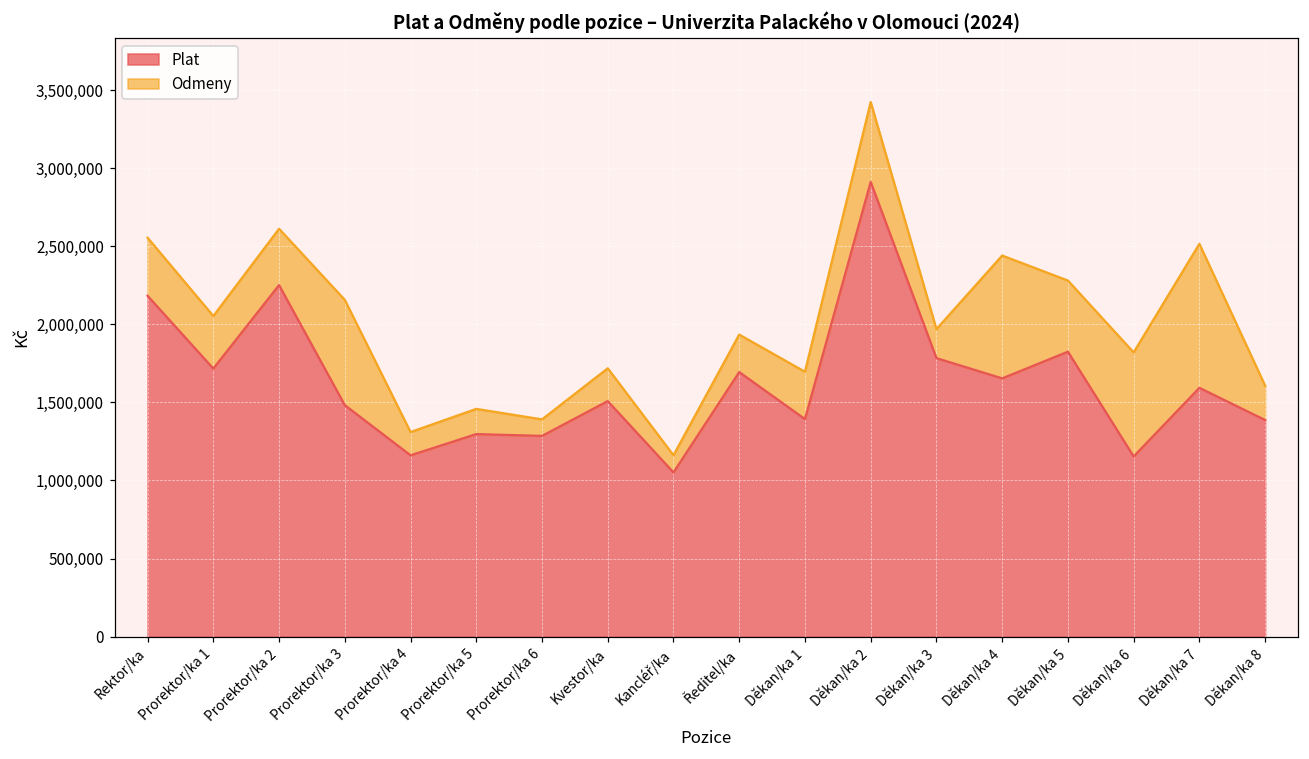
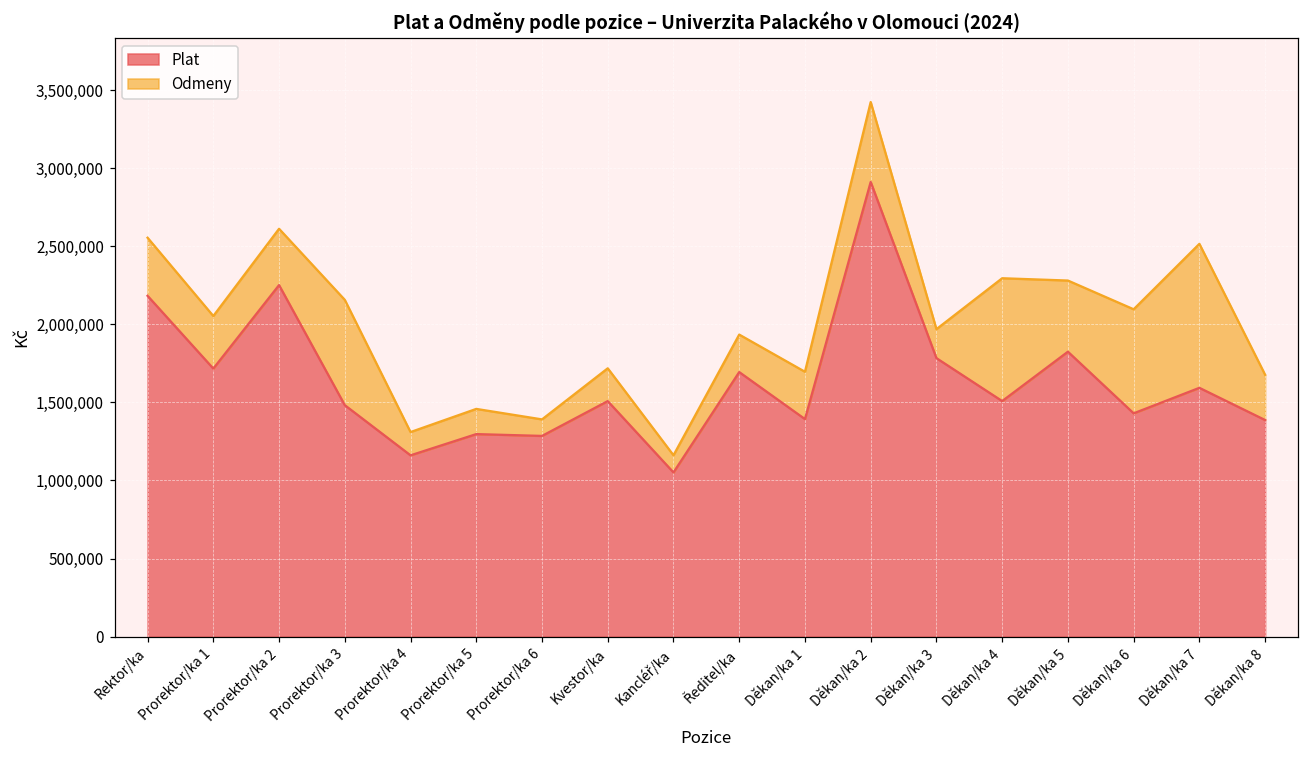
  {
    "Plat": {
      "Rektor/ka": "2,180,000",
      "Prorektor/ka 1": "1,720,000",
      "Prorektor/ka 2": "2,250,000",
      "Prorektor/ka 3": "1,480,000",
      "Prorektor/ka 4": "1,160,000",
      "Prorektor/ka 5": "1,300,000",
      "Prorektor/ka 6": "1,290,000",
      "Kvestor/ka": "1,510,000",
      "Kancléř/ka": "1,050,000",
      "Ředitel/ka": "1,690,000",
      "Děkan/ka 1": "1,390,000",
      "Děkan/ka 2": "2,910,000",
      "Děkan/ka 3": "1,780,000",
-     "Děkan/ka 4": "1,650,000",
+     "Děkan/ka 4": "1,510,000",
      "Děkan/ka 5": "1,820,000",
-     "Děkan/ka 6": "1,150,000",
+     "Děkan/ka 6": "1,430,000",
      "Děkan/ka 7": "1,590,000",
      "Děkan/ka 8": "1,390,000"
    },
    "Odmeny": {
      "Rektor/ka": "370,000",
      "Prorektor/ka 1": "340,000",
      "Prorektor/ka 2": "360,000",
      "Prorektor/ka 3": "670,000",
      "Prorektor/ka 4": "150,000",
      "Prorektor/ka 5": "160,000",
      "Prorektor/ka 6": "110,000",
      "Kvestor/ka": "210,000",
      "Kancléř/ka": "110,000",
      "Ředitel/ka": "240,000",
      "Děkan/ka 1": "300,000",
      "Děkan/ka 2": "510,000",
      "Děkan/ka 3": "190,000",
      "Děkan/ka 4": "790,000",
      "Děkan/ka 5": "460,000",
      "Děkan/ka 6": "670,000",
      "Děkan/ka 7": "920,000",
-     "Děkan/ka 8": "220,000"
+     "Děkan/ka 8": "290,000"
    }
  }
